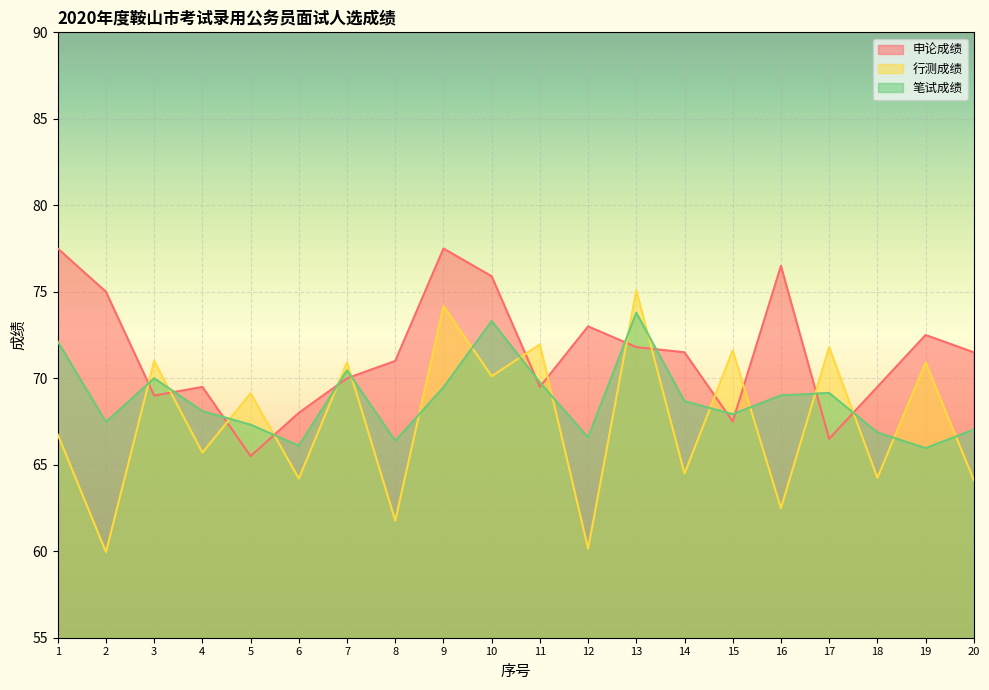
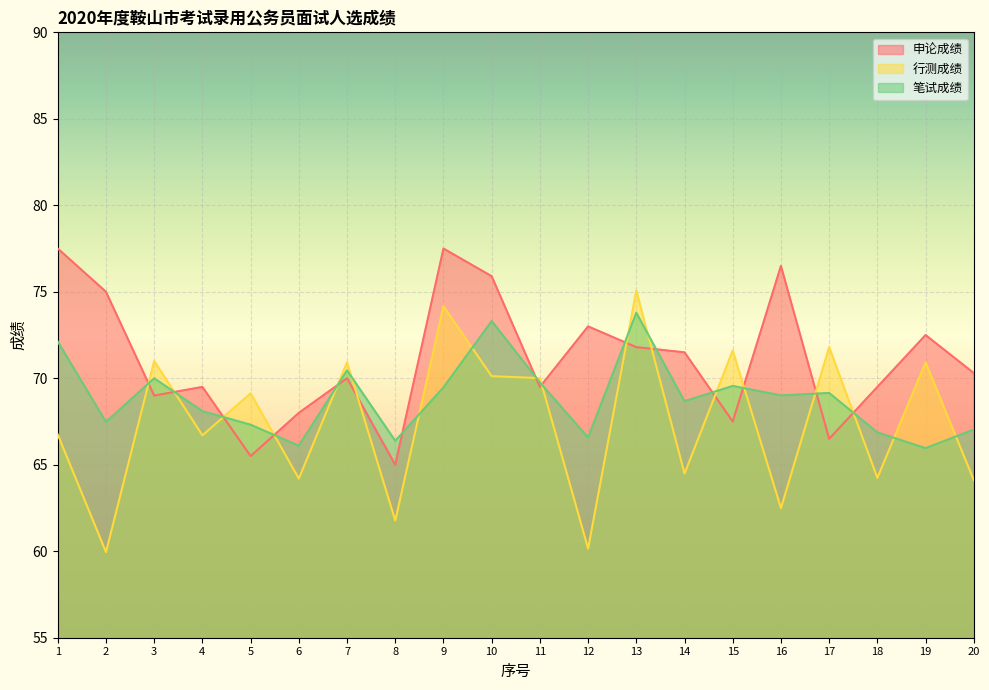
  {
    "申论成绩": {
      "1": 77.5,
      "2": 75.0,
      "3": 69.0,
      "4": 69.5,
      "5": 65.5,
      "6": 68.0,
      "7": 70.0,
-     "8": 71,
+     "8": 65,
      "9": 77.5,
      "10": 75.9,
      "11": 69.5,
      "12": 73.0,
      "13": 71.8,
      "14": 71.5,
      "15": 67.5,
      "16": 76.5,
      "17": 66.5,
      "18": 69.5,
      "19": 72.5,
-     "20": 71.5
+     "20": 70.3
    },
    "行测成绩": {
      "1": 66.7,
      "2": 60.0,
      "3": 71.0,
-     "4": 65.7,
+     "4": 66.7,
      "5": 69.1,
      "6": 64.2,
      "7": 70.9,
      "8": 61.8,
      "9": 74.2,
      "10": 70.1,
-     "11": 72.0,
+     "11": 70.0,
      "12": 60.2,
      "13": 75.1,
      "14": 64.5,
      "15": 71.6,
      "16": 62.5,
      "17": 71.8,
      "18": 64.2,
      "19": 70.9,
      "20": 64.1
    },
    "笔试成绩": {
      "1": 72.1,
      "2": 67.5,
      "3": 70.0,
      "4": 68.1,
      "5": 67.3,
      "6": 66.1,
      "7": 70.5,
      "8": 66.4,
      "9": 69.5,
      "10": 73.3,
      "11": 69.8,
      "12": 66.6,
      "13": 73.8,
      "14": 68.7,
-     "15": 67.9,
+     "15": 69.6,
      "16": 69.0,
      "17": 69.2,
      "18": 66.9,
      "19": 66.0,
      "20": 67.0
    }
  }
